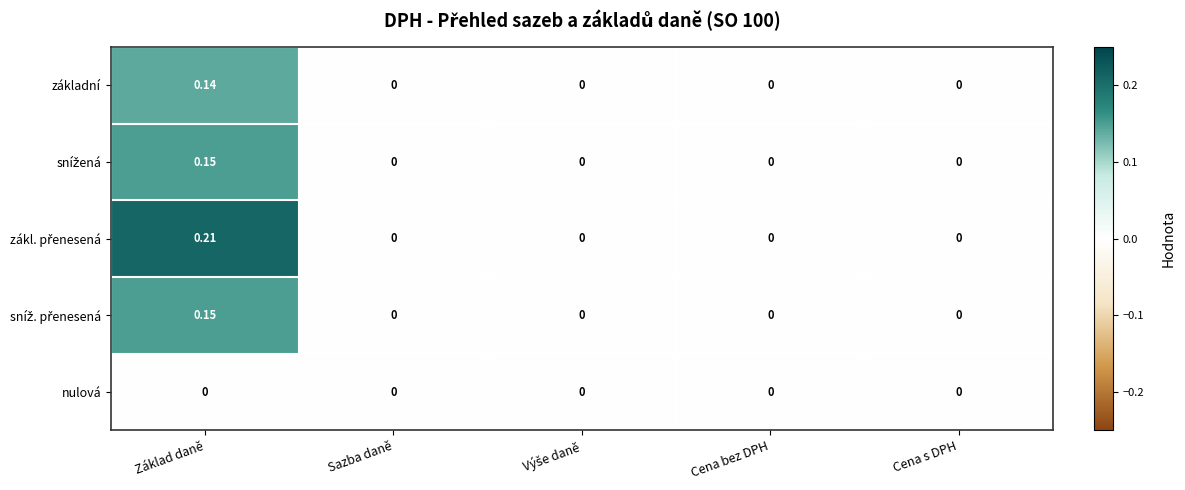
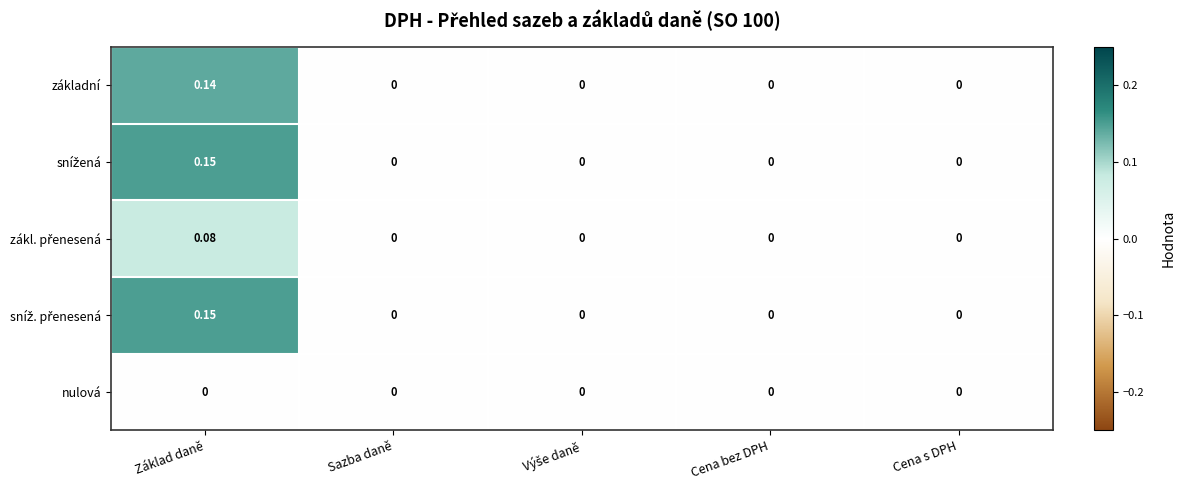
  {
    "základní": {
      "Základ daně": 0.14,
      "Sazba daně": 0,
      "Výše daně": 0,
      "Cena bez DPH": 0,
      "Cena s DPH": 0
    },
    "snížená": {
      "Základ daně": 0.15,
      "Sazba daně": 0,
      "Výše daně": 0,
      "Cena bez DPH": 0,
      "Cena s DPH": 0
    },
    "zákl. přenesená": {
-     "Základ daně": 0.21,
+     "Základ daně": 0.08,
      "Sazba daně": 0,
      "Výše daně": 0,
      "Cena bez DPH": 0,
      "Cena s DPH": 0
    },
    "sníž. přenesená": {
      "Základ daně": 0.15,
      "Sazba daně": 0,
      "Výše daně": 0,
      "Cena bez DPH": 0,
      "Cena s DPH": 0
    },
    "nulová": {
      "Základ daně": 0,
      "Sazba daně": 0,
      "Výše daně": 0,
      "Cena bez DPH": 0,
      "Cena s DPH": 0
    }
  }
